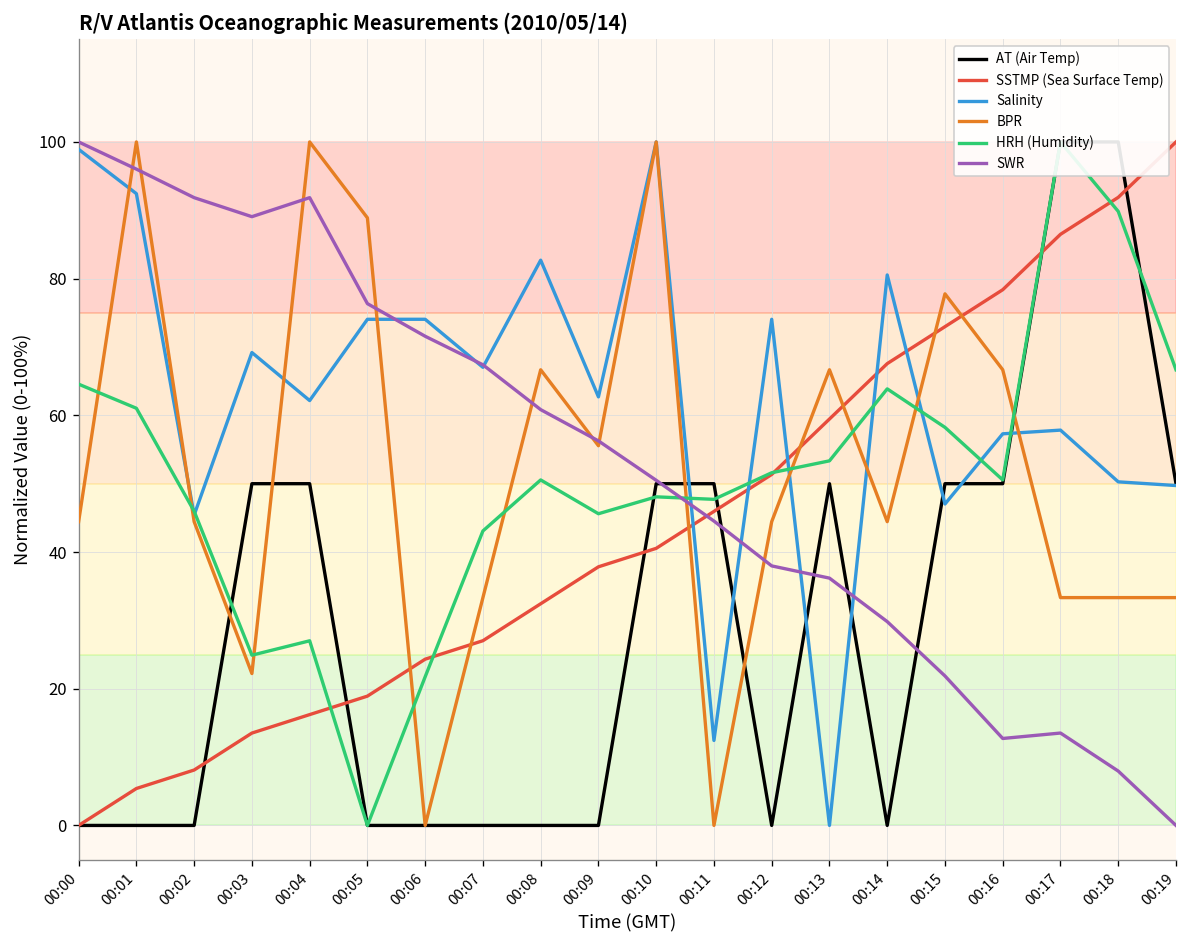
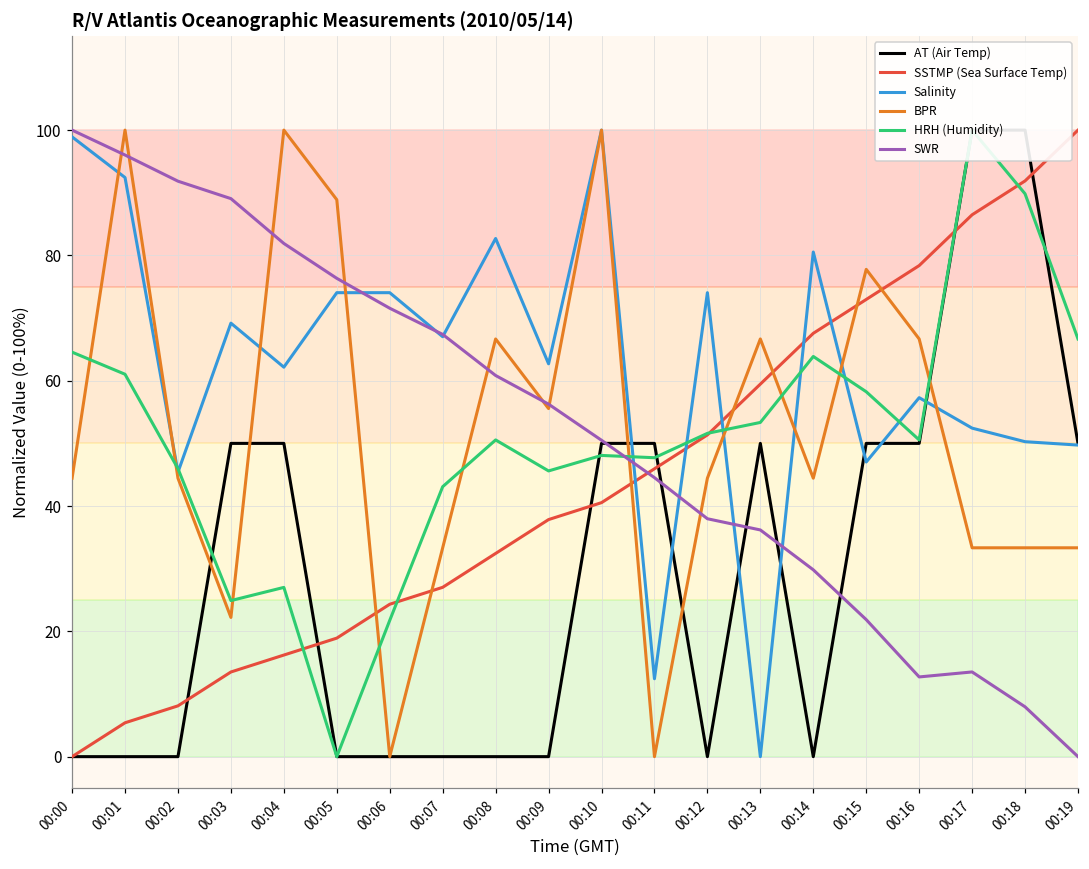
  {
    "AT (Air Temp)": {
      "00:01": 0,
      "00:02": 0,
      "00:03": 50,
      "00:04": 50,
      "00:07": 0,
      "00:08": 0,
      "00:09": 0,
      "00:10": 50,
      "00:11": 50,
      "00:12": 0,
      "00:13": 50,
      "00:14": 0,
      "00:15": 50,
      "00:16": 50
    },
    "Salinity": {
      "00:00": 99,
      "00:01": 92,
      "00:02": 45,
      "00:03": 69,
      "00:04": 62,
      "00:05": 74,
      "00:06": 74,
      "00:08": 83,
      "00:09": 63,
      "00:11": 12,
      "00:12": 74,
      "00:13": 0,
      "00:14": 81,
      "00:15": 47,
      "00:16": 57,
-     "00:17": 58,
+     "00:17": 52,
      "00:18": 50
    },
    "HRH (Humidity)": {
      "00:00": 65,
      "00:01": 61,
      "00:02": 46,
      "00:03": 25,
      "00:04": 27,
      "00:06": 22,
      "00:07": 43,
      "00:08": 51,
      "00:09": 46,
      "00:10": 48,
      "00:11": 48,
      "00:13": 53,
      "00:14": 64,
      "00:15": 58,
      "00:16": 51,
      "00:18": 90,
      "00:19": 67
    },
    "SWR": {
      "00:00": 100,
      "00:01": 96,
      "00:02": 92,
      "00:03": 89,
-     "00:04": 92,
+     "00:04": 82,
      "00:05": 76,
      "00:06": 72,
      "00:08": 61,
      "00:09": 56,
      "00:10": 50,
      "00:11": 45,
      "00:12": 38,
      "00:13": 36,
      "00:14": 30,
      "00:15": 22,
      "00:16": 13,
      "00:17": 14,
      "00:18": 8,
      "00:19": 0
    }
  }
